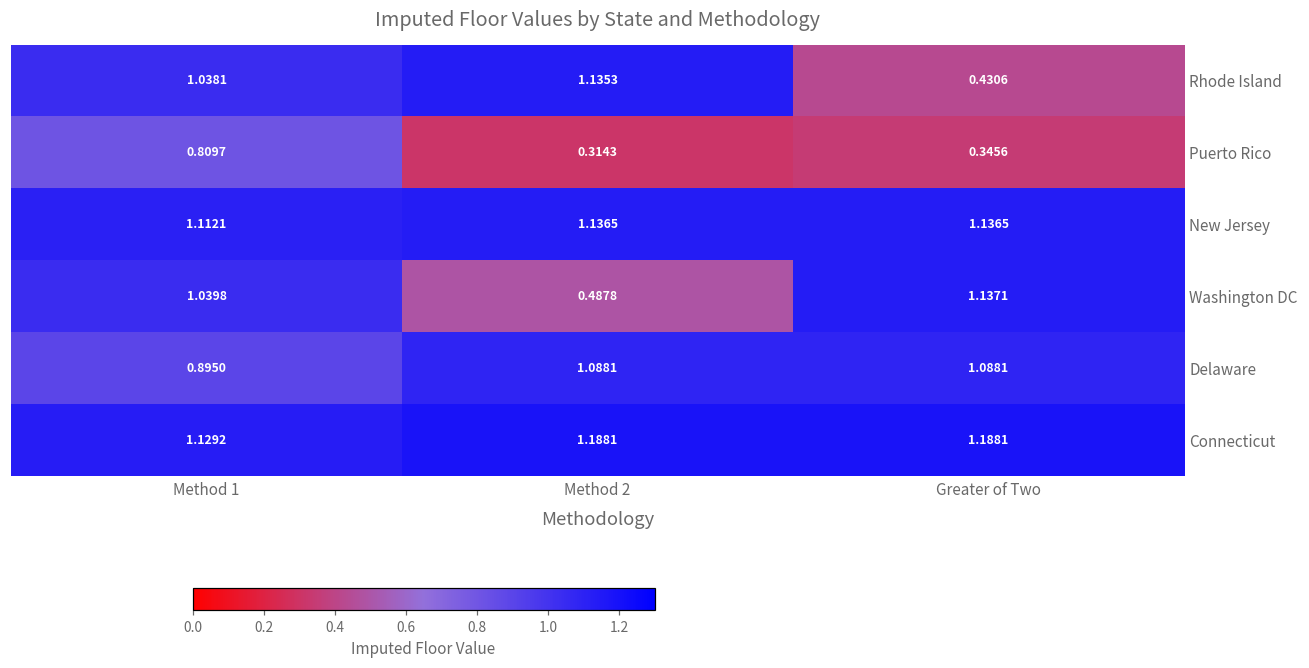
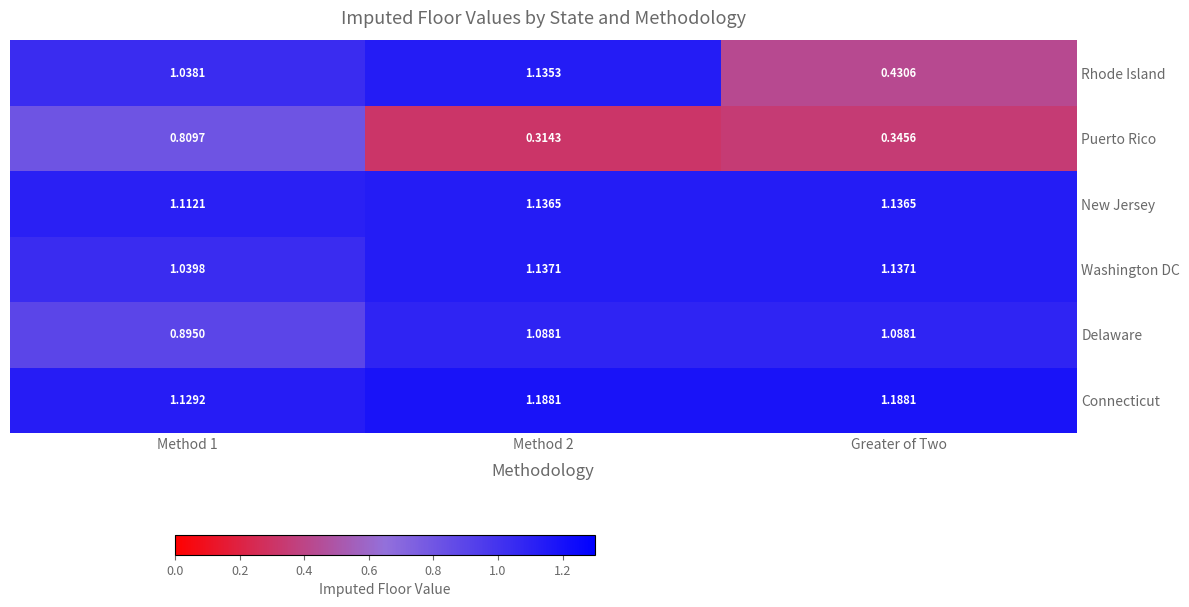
  {
    "Rhode Island": {
      "Method 1": 1.0381,
      "Method 2": 1.1353,
      "Greater of Two": 0.4306
    },
    "Puerto Rico": {
      "Method 1": 0.8097,
      "Method 2": 0.3143,
      "Greater of Two": 0.3456
    },
    "New Jersey": {
      "Method 1": 1.1121,
      "Method 2": 1.1365,
      "Greater of Two": 1.1365
    },
    "Washington DC": {
      "Method 1": 1.0398,
-     "Method 2": 0.4878,
+     "Method 2": 1.1371,
      "Greater of Two": 1.1371
    },
    "Delaware": {
      "Method 1": 0.8950,
      "Method 2": 1.0881,
      "Greater of Two": 1.0881
    },
    "Connecticut": {
      "Method 1": 1.1292,
      "Method 2": 1.1881,
      "Greater of Two": 1.1881
    }
  }
